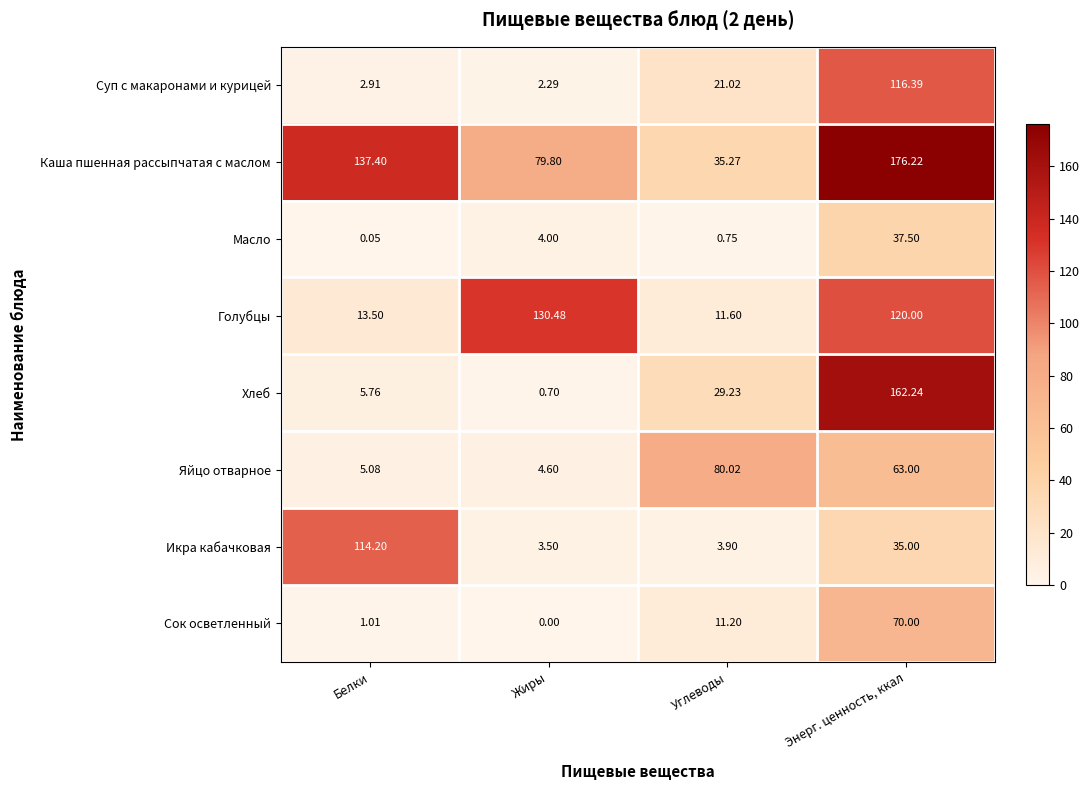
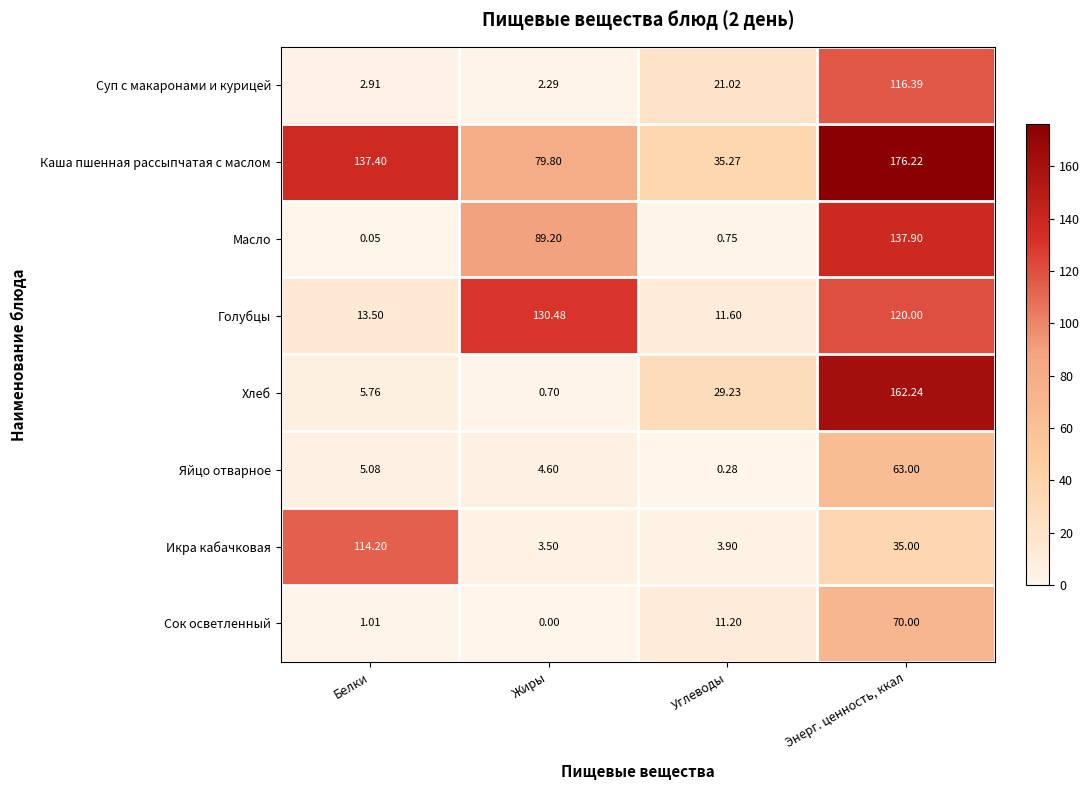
  {
    "Суп с макаронами и курицей": {
      "Белки": 2.91,
      "Жиры": 2.29,
      "Углеводы": 21.02,
      "Энерг. ценность, ккал": 116.39
    },
    "Каша пшенная рассыпчатая с маслом": {
      "Белки": 137.40,
      "Жиры": 79.80,
      "Углеводы": 35.27,
      "Энерг. ценность, ккал": 176.22
    },
    "Масло": {
      "Белки": 0.05,
-     "Жиры": 4.00,
+     "Жиры": 89.20,
      "Углеводы": 0.75,
-     "Энерг. ценность, ккал": 37.50
+     "Энерг. ценность, ккал": 137.90
    },
    "Голубцы": {
      "Белки": 13.50,
      "Жиры": 130.48,
      "Углеводы": 11.60,
      "Энерг. ценность, ккал": 120.00
    },
    "Хлеб": {
      "Белки": 5.76,
      "Жиры": 0.70,
      "Углеводы": 29.23,
      "Энерг. ценность, ккал": 162.24
    },
    "Яйцо отварное": {
      "Белки": 5.08,
      "Жиры": 4.60,
-     "Углеводы": 80.02,
+     "Углеводы": 0.28,
      "Энерг. ценность, ккал": 63.00
    },
    "Икра кабачковая": {
      "Белки": 114.20,
      "Жиры": 3.50,
      "Углеводы": 3.90,
      "Энерг. ценность, ккал": 35.00
    },
    "Сок осветленный": {
      "Белки": 1.01,
      "Жиры": 0.00,
      "Углеводы": 11.20,
      "Энерг. ценность, ккал": 70.00
    }
  }
